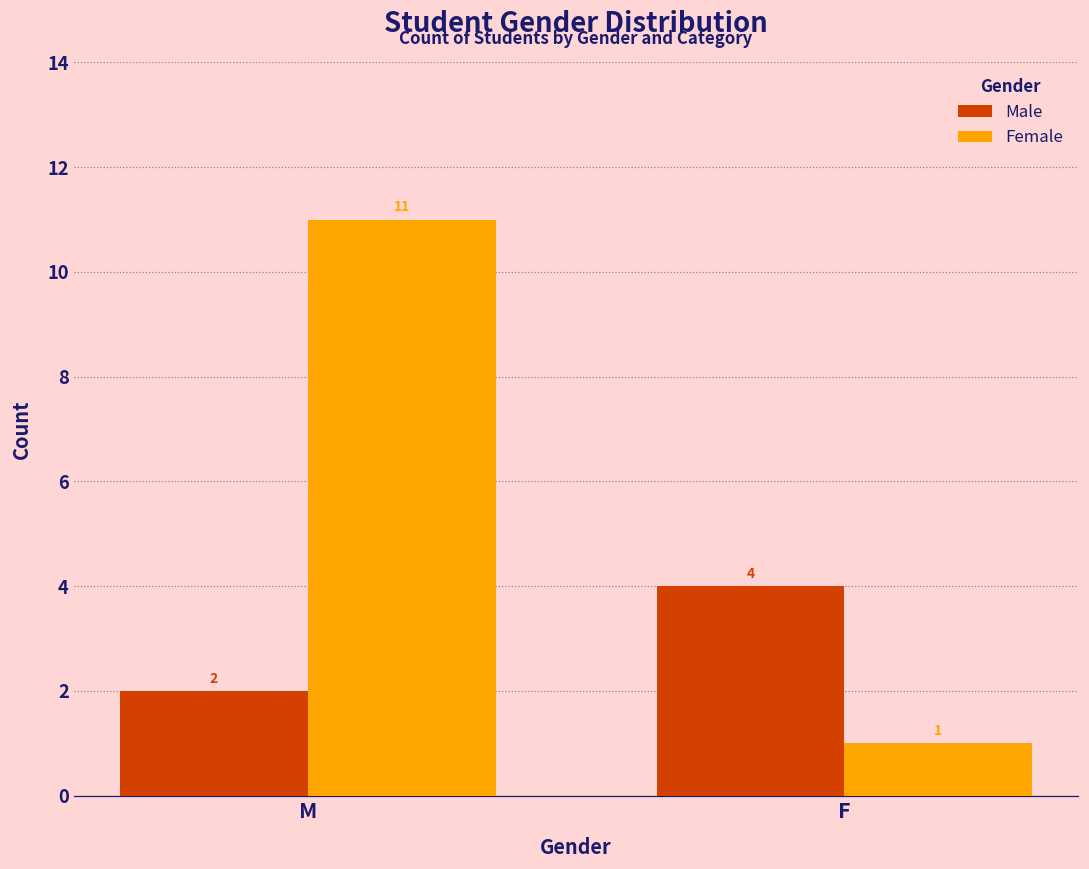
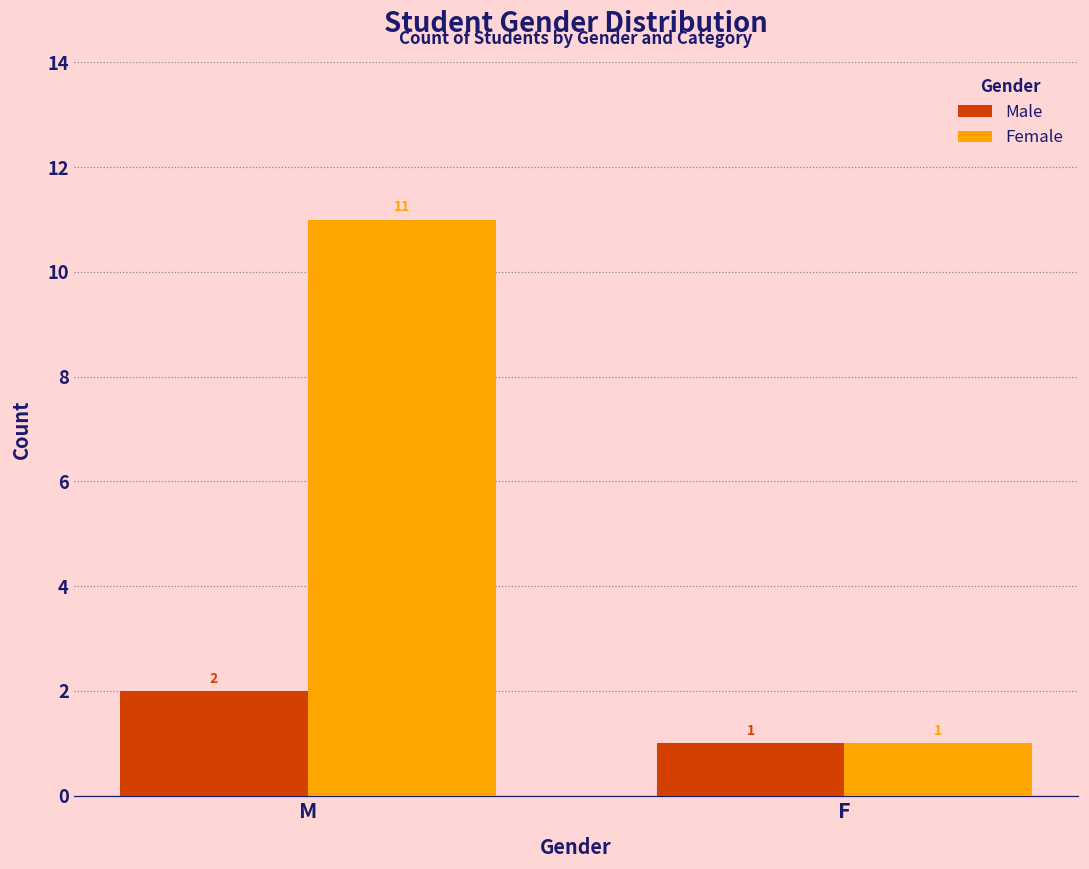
  {
    "Male": {
      "M": 2,
-     "F": 4
+     "F": 1
    },
    "Female": {
      "M": 11,
      "F": 1
    }
  }
